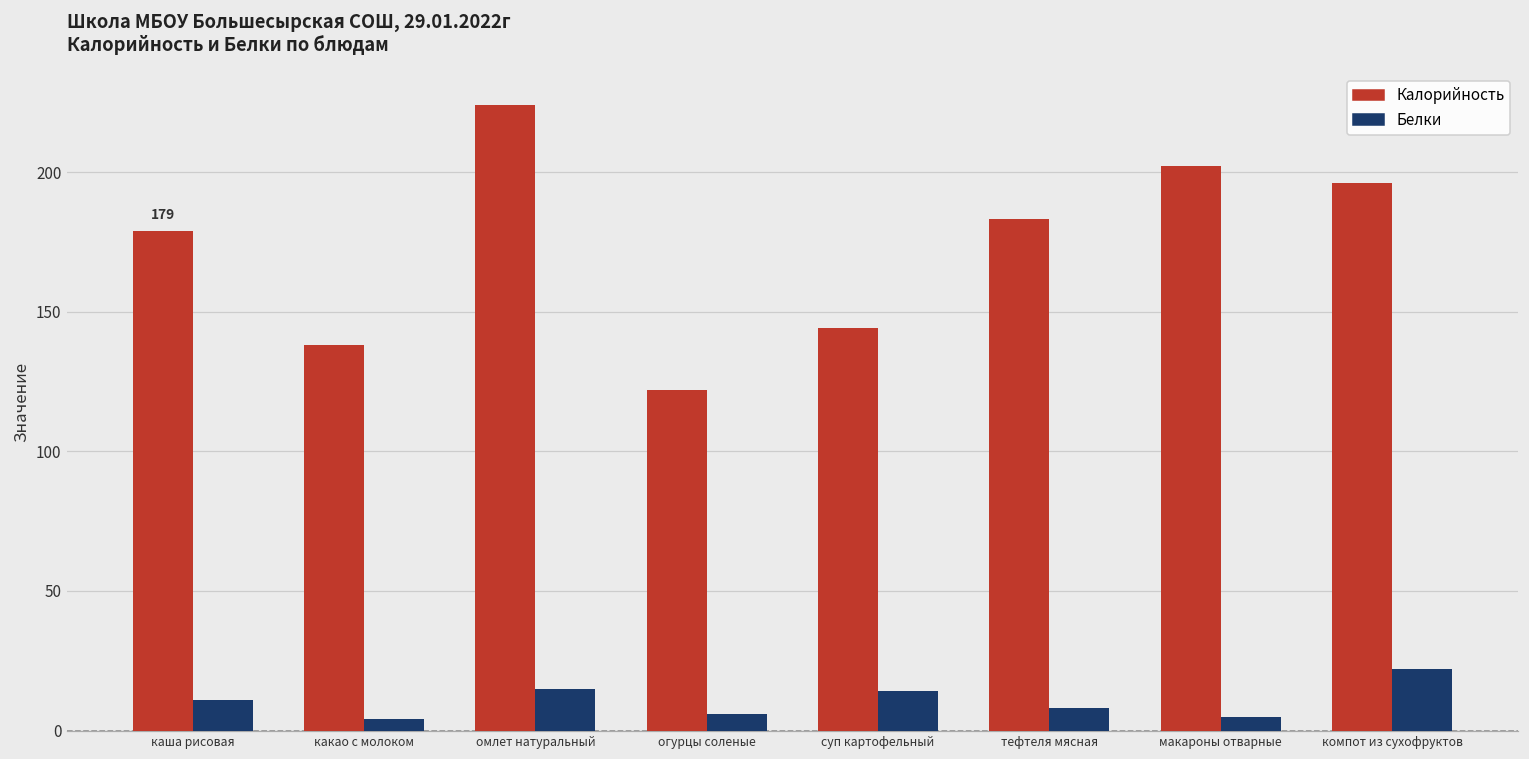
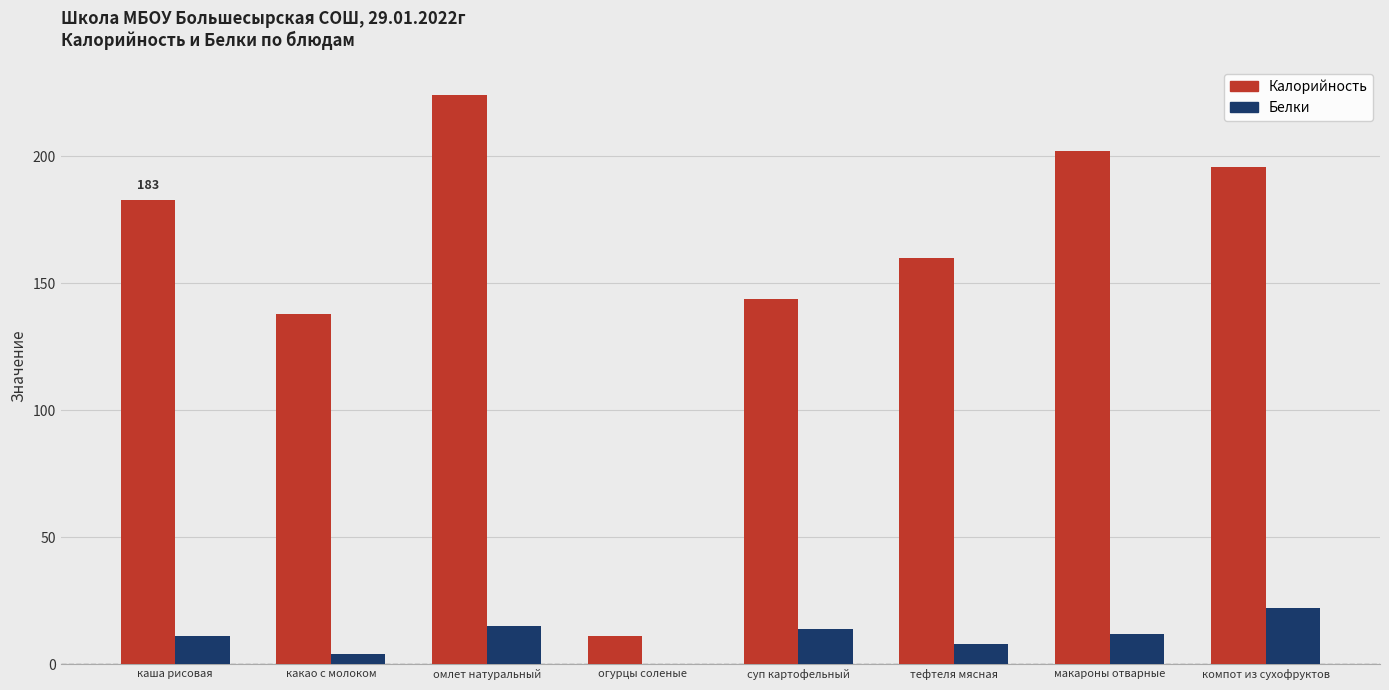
  {
    "Калорийность": {
-     "каша рисовая": 179,
-     "огурцы соленые": 122,
-     "тефтеля мясная": 183
+     "каша рисовая": 183,
+     "огурцы соленые": 11,
+     "тефтеля мясная": 160
    },
    "Белки": {
      "каша рисовая": 11,
      "какао с молоком": 4,
      "омлет натуральный": 15,
-     "огурцы соленые": 6,
+     "огурцы соленые": 0,
      "суп картофельный": 14,
      "тефтеля мясная": 8,
-     "макароны отварные": 5,
+     "макароны отварные": 12,
      "компот из сухофруктов": 22
    }
  }
